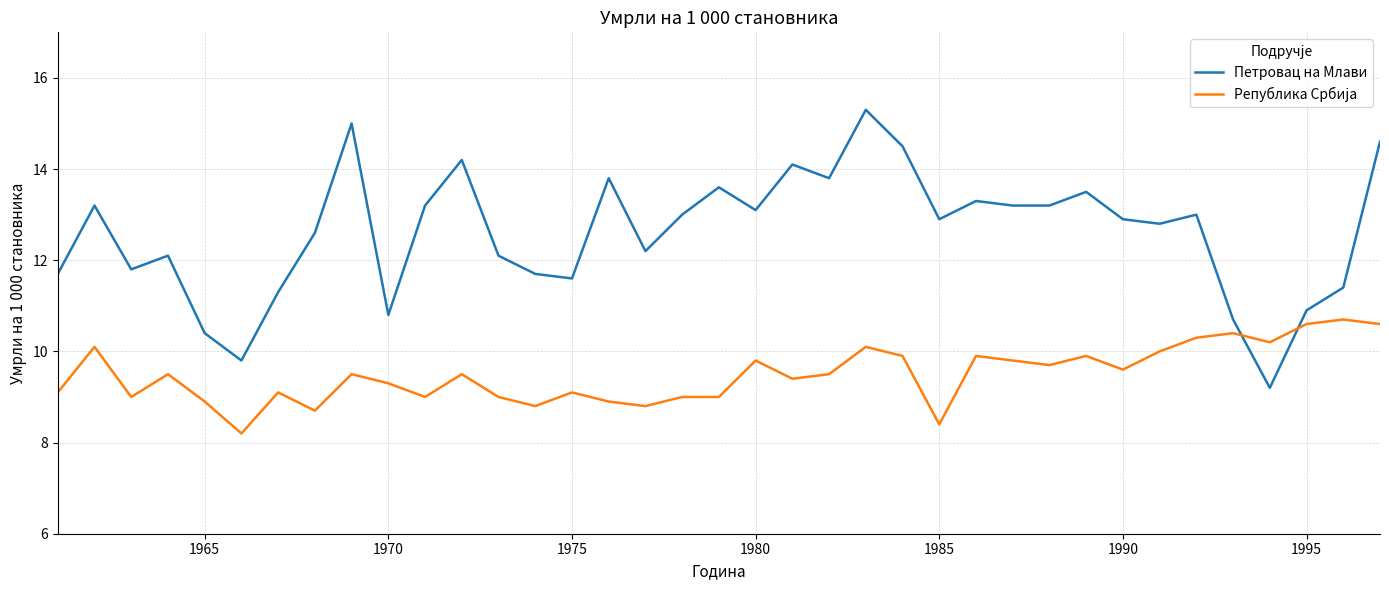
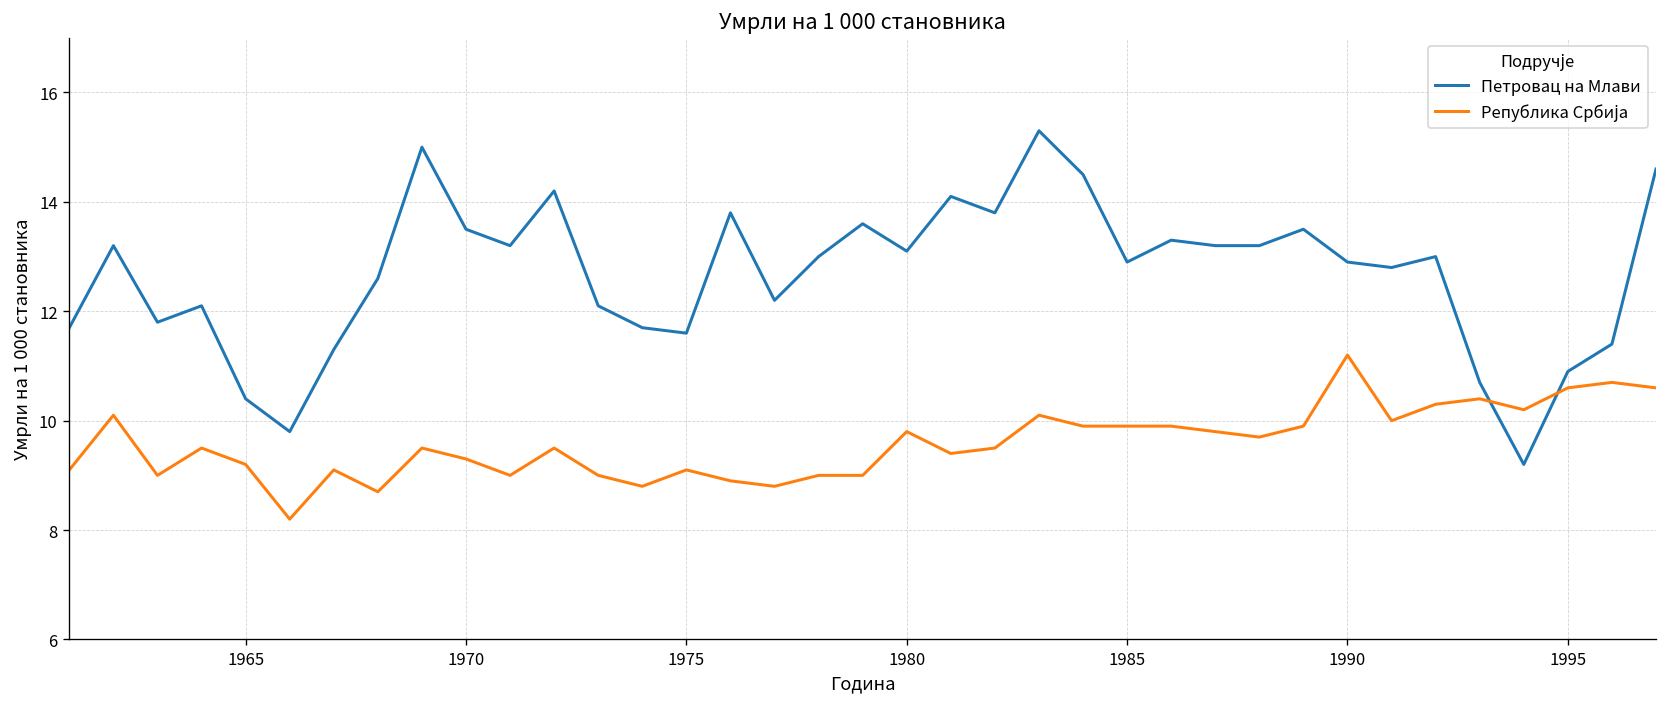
  {
    "Петровац на Млави": {
      "1965": 10.4,
-     "1970": 10.8,
+     "1970": 13.5,
      "1975": 11.6,
      "1980": 13.1,
      "1985": 12.9,
      "1990": 12.9,
      "1995": 10.9
    },
    "Република Србија": {
-     "1965": 8.9,
+     "1965": 9.2,
      "1970": 9.3,
      "1975": 9.1,
      "1980": 9.8,
-     "1985": 8.4,
-     "1990": 9.6,
+     "1985": 9.9,
+     "1990": 11.2,
      "1995": 10.6
    }
  }
